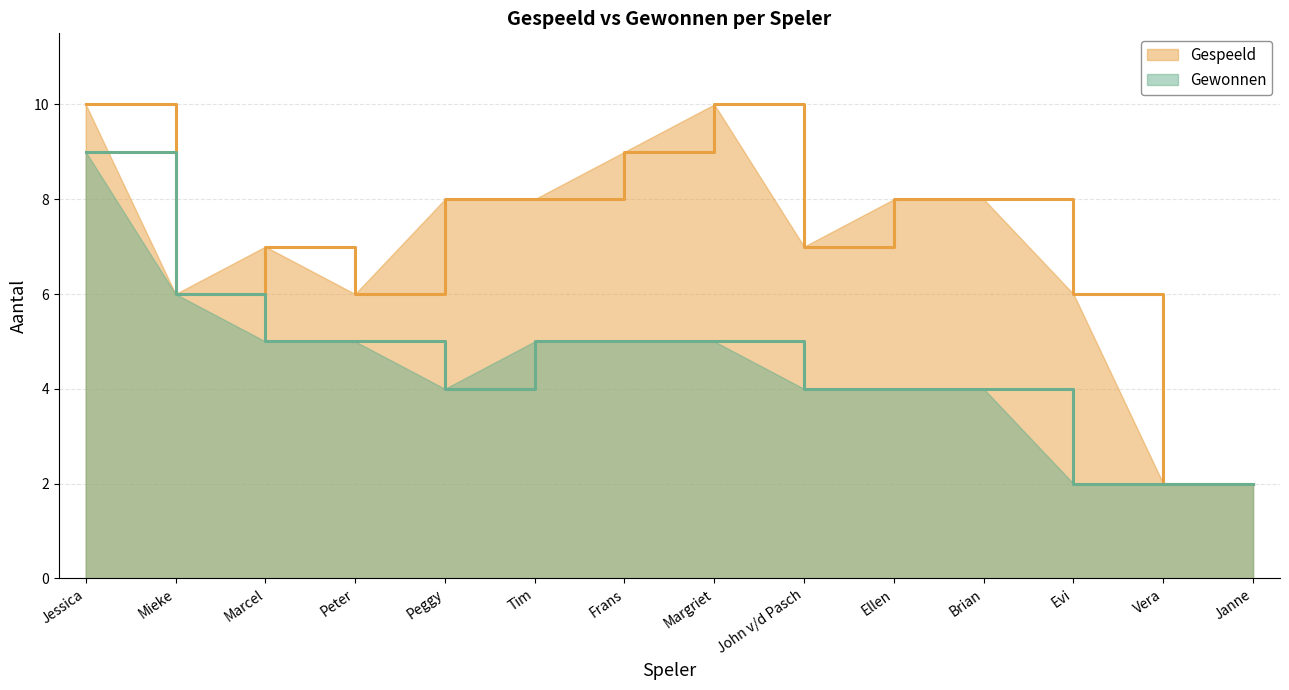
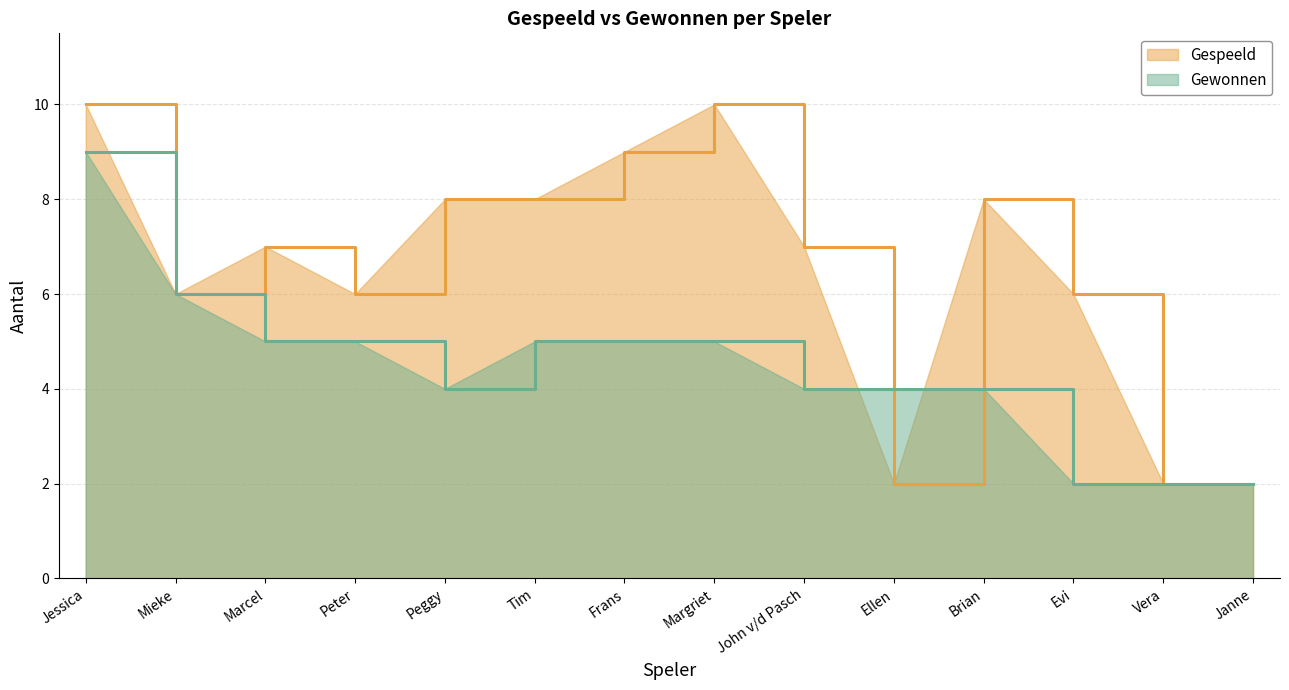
  {
    "Gespeeld": {
      "Jessica": 10,
      "Marcel": 7,
      "Peter": 6,
      "Peggy": 8,
      "Tim": 8,
      "Frans": 9,
      "Margriet": 10,
      "John v/d Pasch": 7,
-     "Ellen": 8,
+     "Ellen": 2,
      "Brian": 8,
      "Evi": 6
    },
    "Gewonnen": {
      "Jessica": 9,
      "Marcel": 5,
      "Peter": 5,
      "Peggy": 4,
      "Tim": 5,
      "Frans": 5,
      "Margriet": 5,
      "John v/d Pasch": 4,
      "Ellen": 4,
      "Brian": 4,
      "Evi": 2
    }
  }
